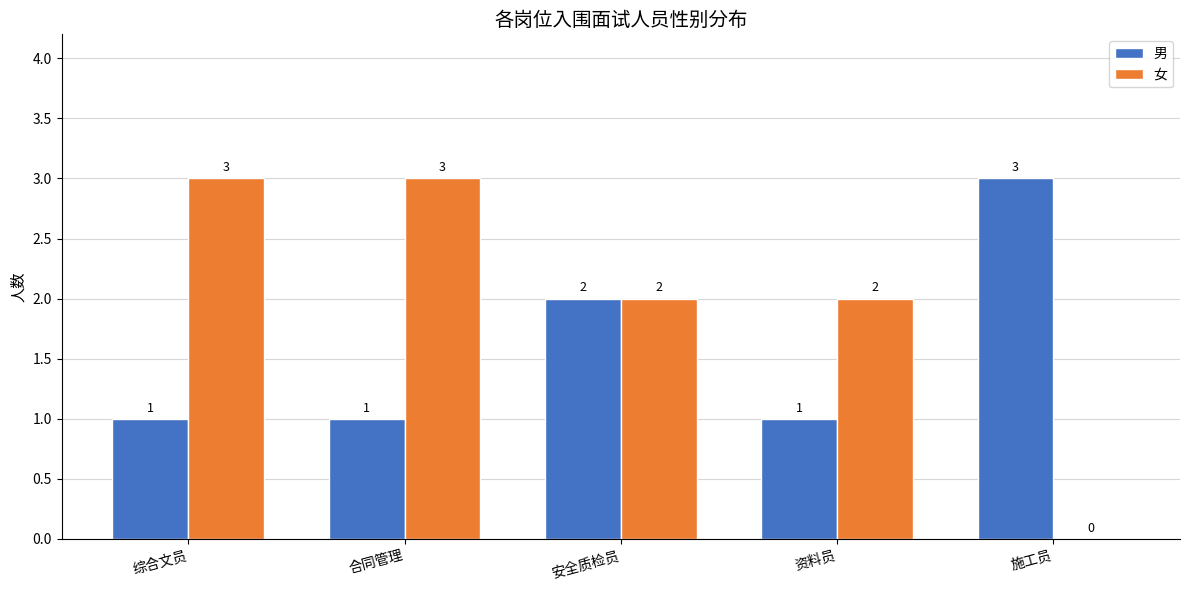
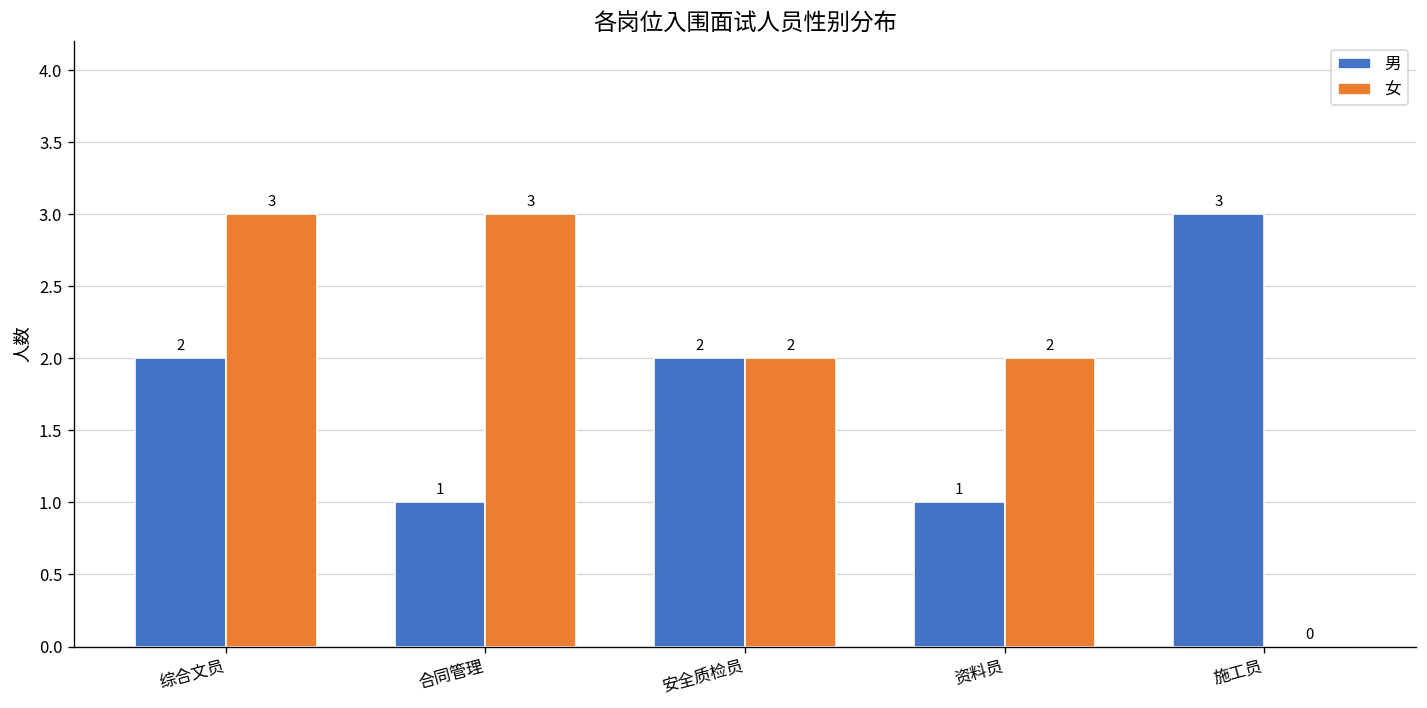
  {
    "男": {
-     "综合文员": 1,
+     "综合文员": 2,
      "合同管理": 1,
      "安全质检员": 2,
      "资料员": 1,
      "施工员": 3
    },
    "女": {
      "综合文员": 3,
      "合同管理": 3,
      "安全质检员": 2,
      "资料员": 2,
      "施工员": 0
    }
  }
